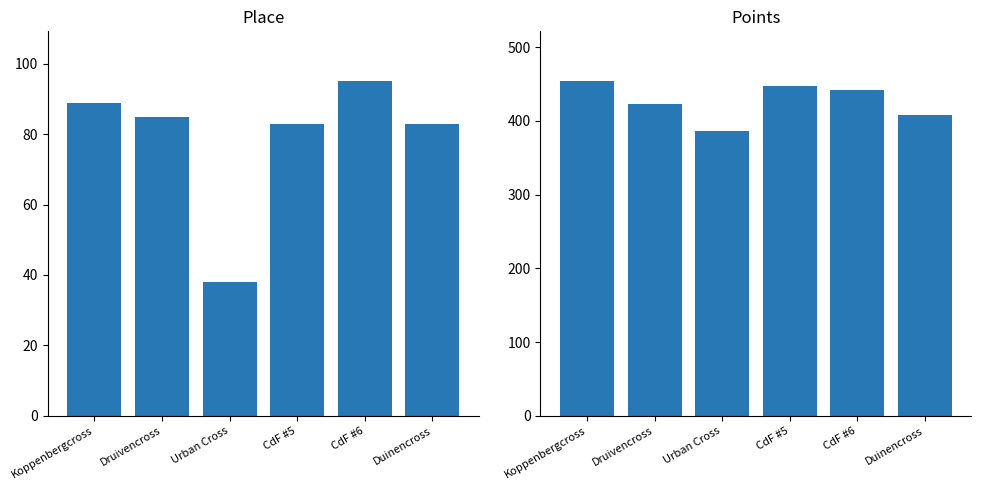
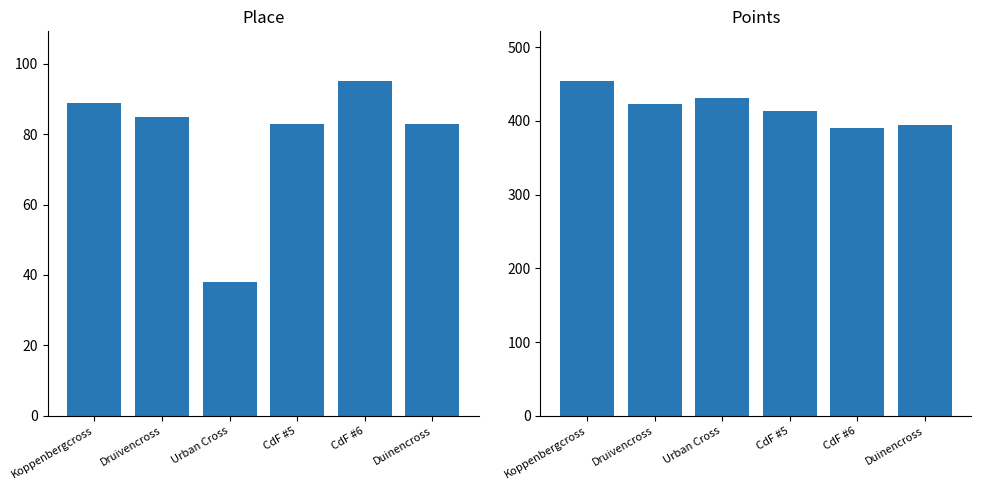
  {
    "Place": {
      "Koppenbergcross": 89,
      "Druivencross": 85,
      "Urban Cross": 38,
      "CdF #5": 83,
      "CdF #6": 95,
      "Duinencross": 83
    },
    "Points": {
      "Koppenbergcross": 450,
      "Druivencross": 420,
-     "Urban Cross": 390,
-     "CdF #5": 450,
-     "CdF #6": 440,
-     "Duinencross": 410
+     "Urban Cross": 430,
+     "CdF #5": 410,
+     "CdF #6": 390,
+     "Duinencross": 390
    }
  }
